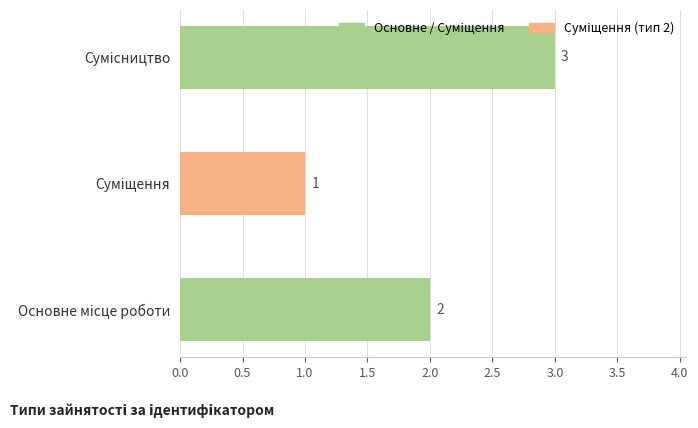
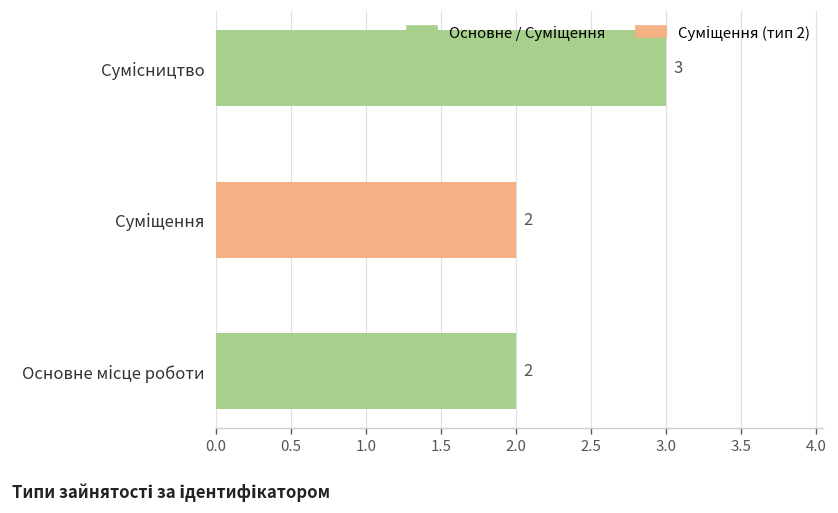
  {
    "Сумісництво": 3,
-   "Суміщення": 1,
+   "Суміщення": 2,
    "Основне місце роботи": 2
  }
